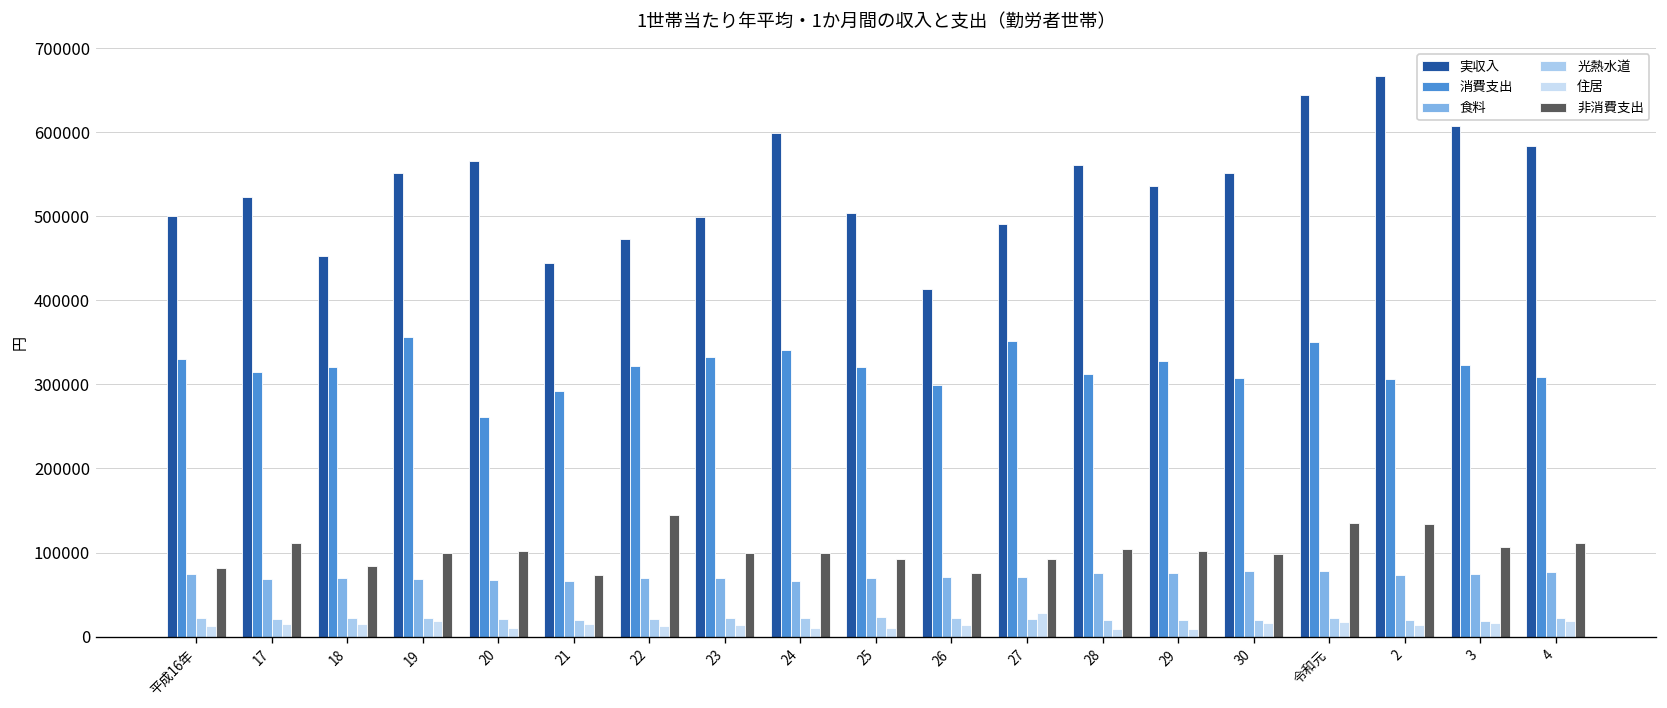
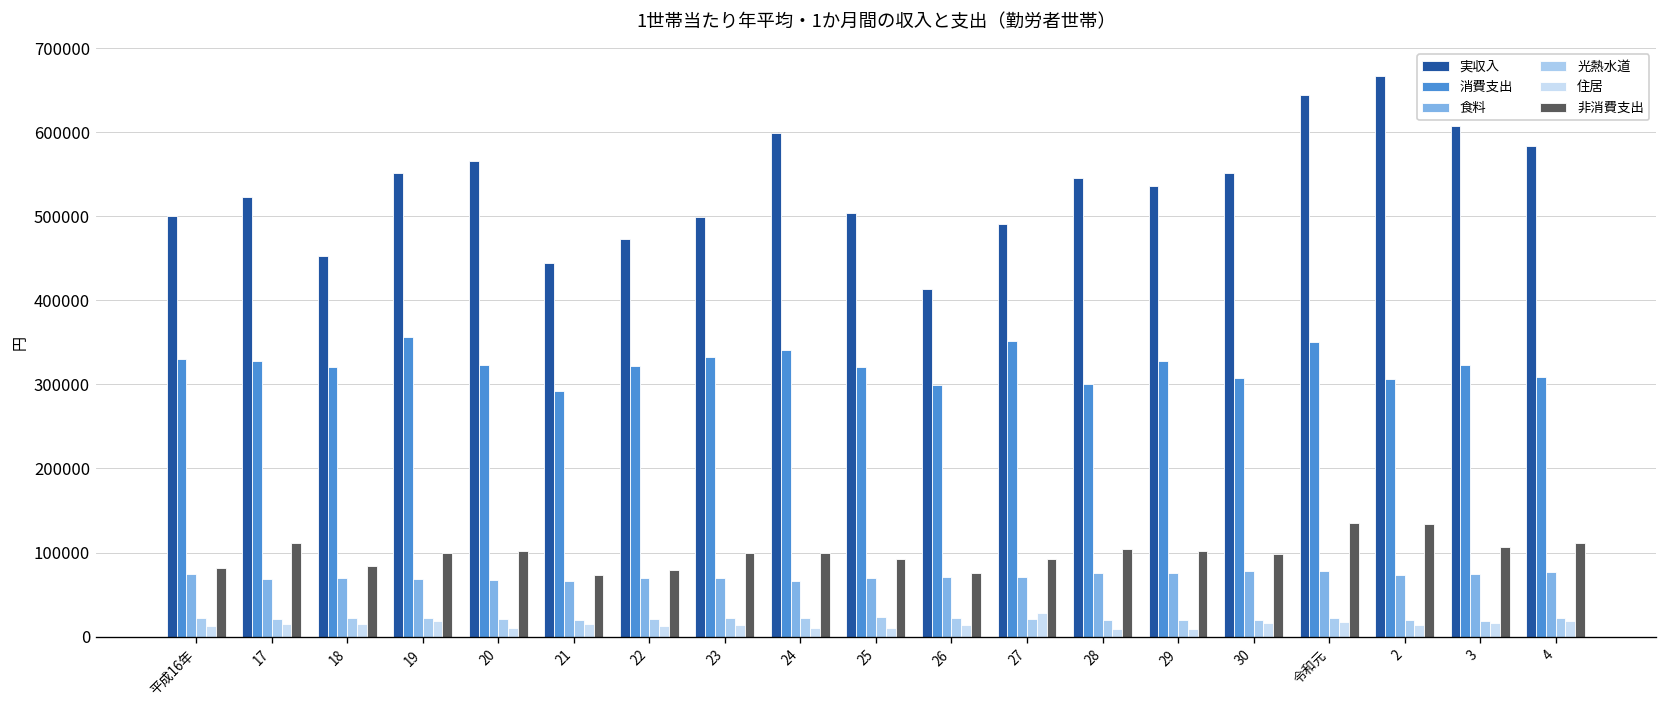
  {
    "実収入": {
      "平成16年": 500000,
      "17": 520000,
      "18": 450000,
      "19": 550000,
      "20": 570000,
      "21": 440000,
      "22": 470000,
      "23": 500000,
      "24": 600000,
      "25": 500000,
      "26": 410000,
      "27": 490000,
-     "28": 560000,
+     "28": 550000,
      "29": 540000,
      "30": 550000,
      "令和元": 640000,
      "2": 670000,
      "3": 610000,
      "4": 580000
    },
    "消費支出": {
      "平成16年": 330000,
-     "17": 310000,
+     "17": 330000,
      "18": 320000,
      "19": 360000,
-     "20": 260000,
+     "20": 320000,
      "21": 290000,
      "22": 320000,
      "23": 330000,
      "24": 340000,
      "25": 320000,
      "26": 300000,
      "27": 350000,
-     "28": 310000,
+     "28": 300000,
      "29": 330000,
      "30": 310000,
      "令和元": 350000,
      "2": 310000,
      "3": 320000,
      "4": 310000
    },
    "非消費支出": {
      "平成16年": 80000,
      "17": 110000,
      "18": 80000,
      "19": 100000,
      "20": 100000,
      "21": 70000,
-     "22": 140000,
+     "22": 80000,
      "23": 100000,
      "24": 100000,
      "25": 90000,
      "26": 80000,
      "27": 90000,
      "28": 100000,
      "29": 100000,
      "30": 100000,
      "令和元": 140000,
      "2": 130000,
      "3": 110000,
      "4": 110000
    }
  }
